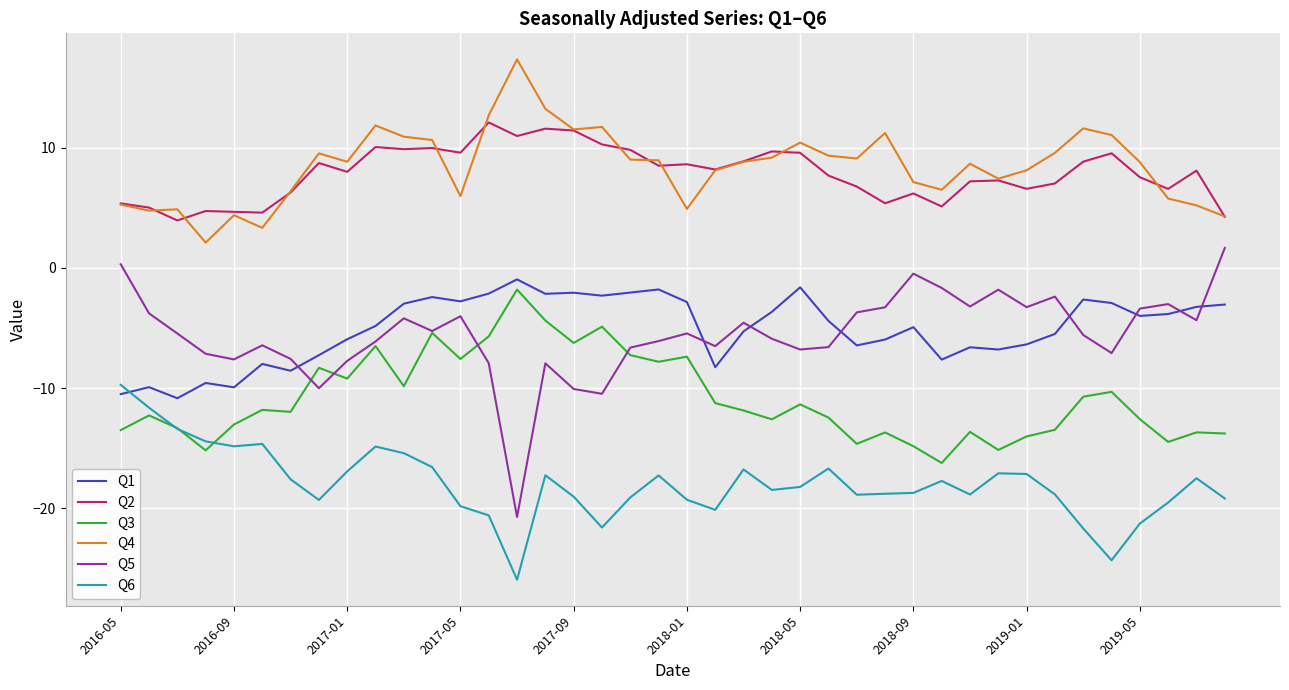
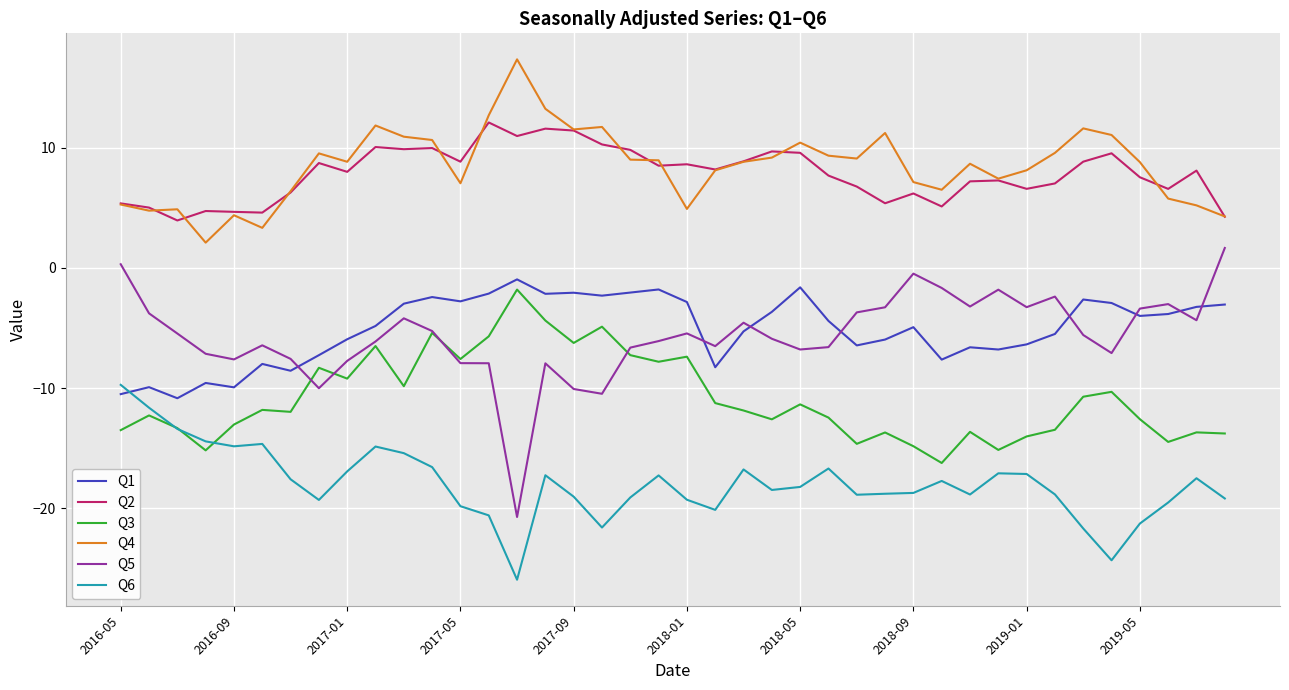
  {
    "Q1": {
      "2016-05": -10.5,
      "2016-09": -9.9,
      "2017-01": -5.9,
      "2017-05": -2.8,
      "2017-09": -2.1,
      "2018-01": -2.8,
      "2018-05": -1.6,
      "2018-09": -4.9,
      "2019-01": -6.4,
      "2019-05": -4.0
    },
    "Q2": {
      "2016-09": 4.7,
      "2017-01": 8.0,
-     "2017-05": 9.6,
+     "2017-05": 8.8,
      "2018-01": 8.6,
      "2018-05": 9.6,
      "2018-09": 6.2,
      "2019-01": 6.6,
      "2019-05": 7.5
    },
    "Q3": {
      "2016-05": -13.5,
      "2016-09": -13.0,
      "2017-01": -9.2,
      "2017-05": -7.6,
      "2017-09": -6.2,
      "2018-01": -7.4,
      "2018-05": -11.3,
      "2018-09": -14.8,
      "2019-01": -14.0,
      "2019-05": -12.6
    },
    "Q4": {
      "2016-09": 4.4,
      "2017-01": 8.8,
-     "2017-05": 6.0,
+     "2017-05": 7.0,
      "2018-01": 4.9,
      "2018-05": 10.4,
      "2018-09": 7.1,
      "2019-01": 8.1,
      "2019-05": 8.8
    },
    "Q5": {
      "2016-05": 0.3,
      "2016-09": -7.6,
      "2017-01": -7.7,
-     "2017-05": -4.0,
+     "2017-05": -7.9,
      "2017-09": -10.1,
      "2018-01": -5.4,
      "2018-05": -6.8,
      "2018-09": -0.5,
      "2019-01": -3.3,
      "2019-05": -3.4
    },
    "Q6": {
      "2016-05": -9.7,
      "2016-09": -14.8,
      "2017-01": -16.9,
      "2017-05": -19.8,
      "2017-09": -19.0,
      "2018-01": -19.3,
      "2018-05": -18.2,
      "2018-09": -18.7,
      "2019-01": -17.1,
      "2019-05": -21.3
    }
  }
